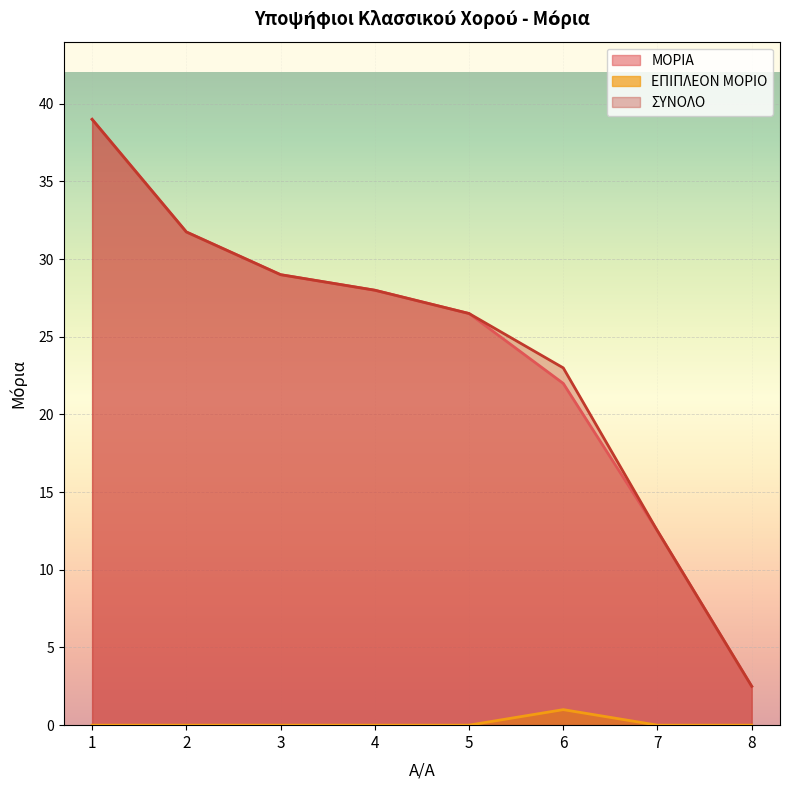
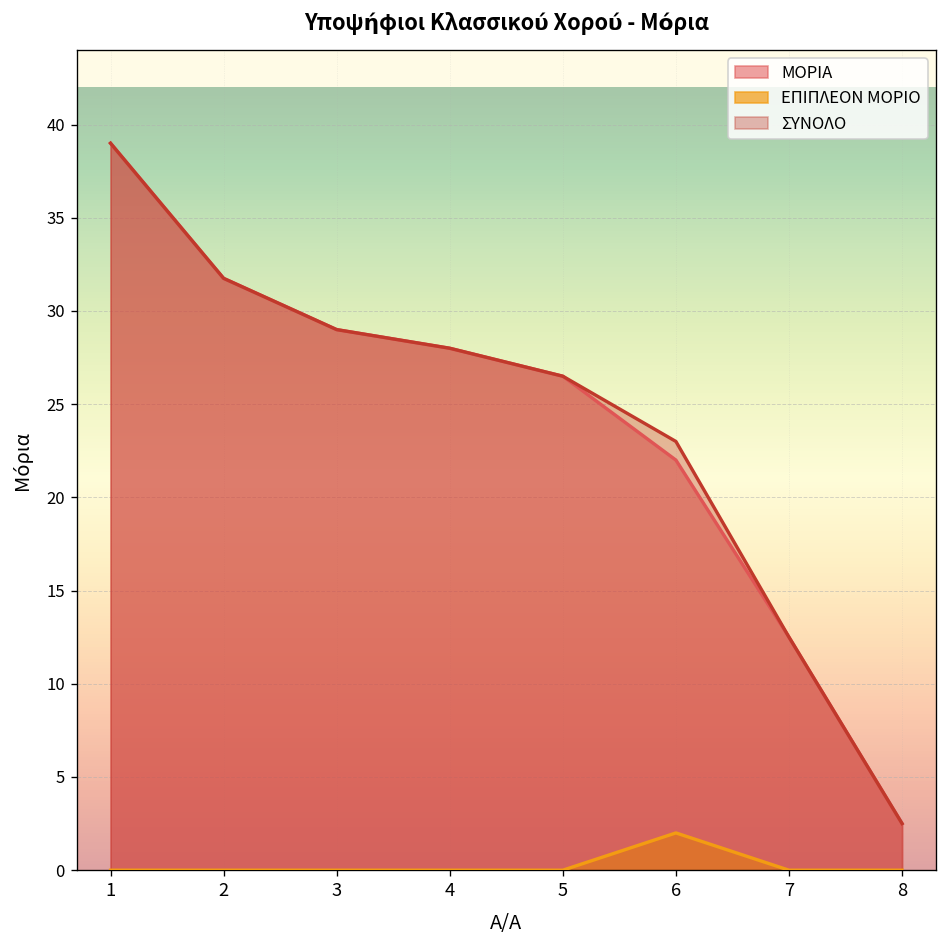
  {
    "ΕΠΙΠΛΕΟΝ ΜΟΡΙΟ": {
      "1": 0,
      "2": 0,
      "3": 0,
      "4": 0,
      "5": 0,
-     "6": 1,
+     "6": 2,
      "7": 0,
      "8": 0
    }
  }
